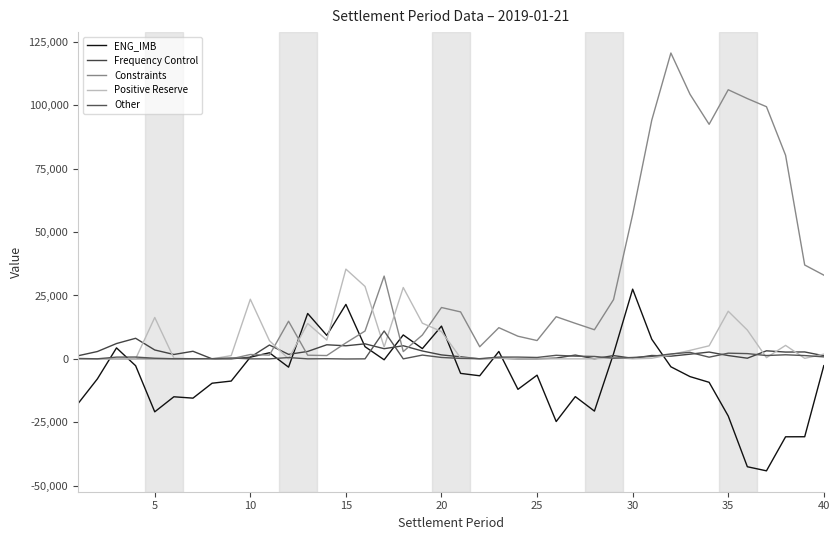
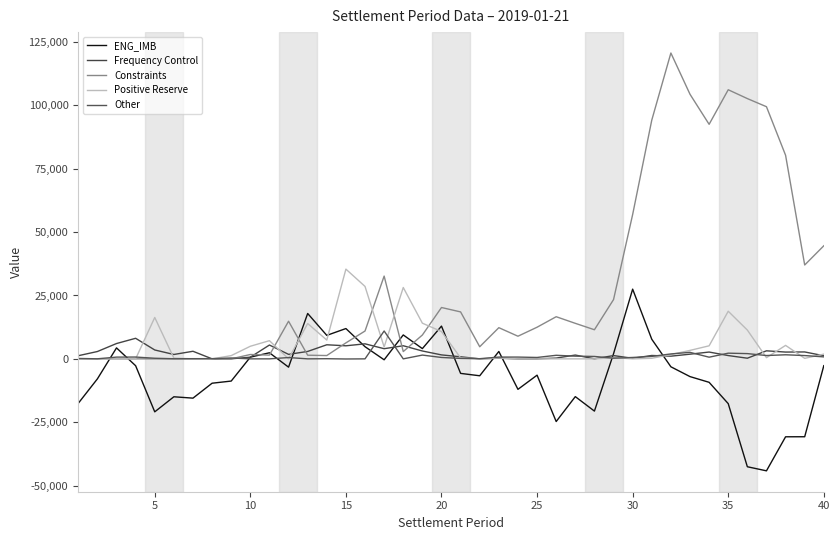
  {
    "ENG_IMB": {
      "5": "-21,000",
-     "15": "21,000",
+     "15": "12,000",
      "20": "13,000",
      "25": "-6,000",
      "30": "28,000",
-     "35": "-23,000",
+     "35": "-18,000",
      "40": "-3,000"
    },
    "Constraints": {
      "10": "2,000",
      "15": "6,000",
      "20": "20,000",
-     "25": "7,000",
+     "25": "12,000",
      "30": "57,000",
      "35": "106,000",
-     "40": "33,000"
+     "40": "45,000"
    },
    "Positive Reserve": {
      "5": "16,000",
-     "10": "24,000",
+     "10": "5,000",
      "15": "35,000",
      "20": "11,000",
      "35": "19,000"
    }
  }
